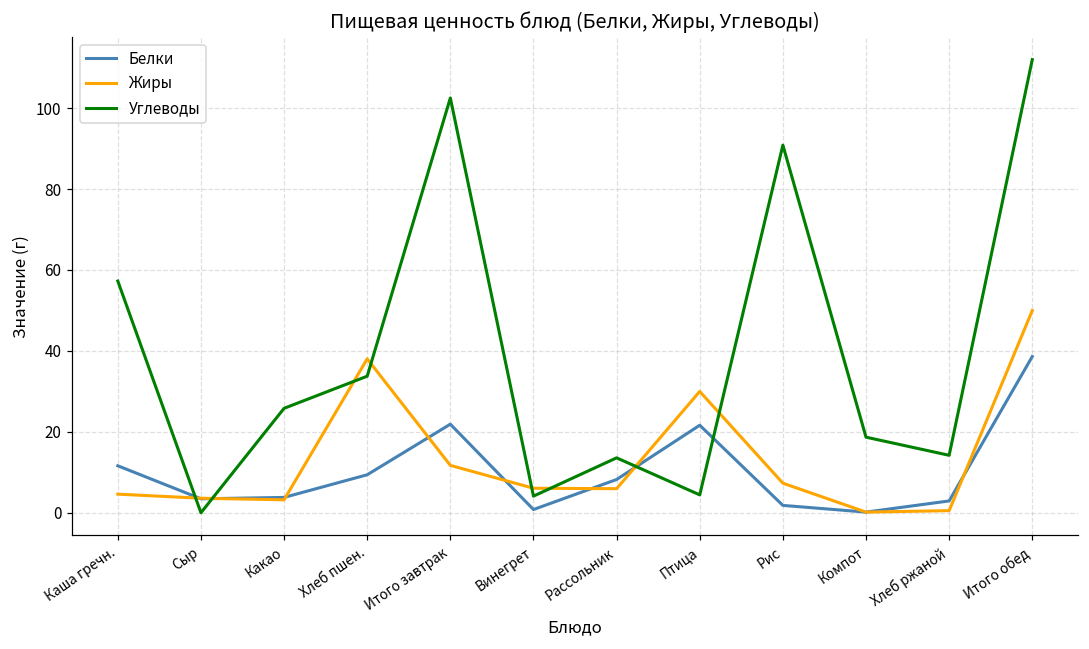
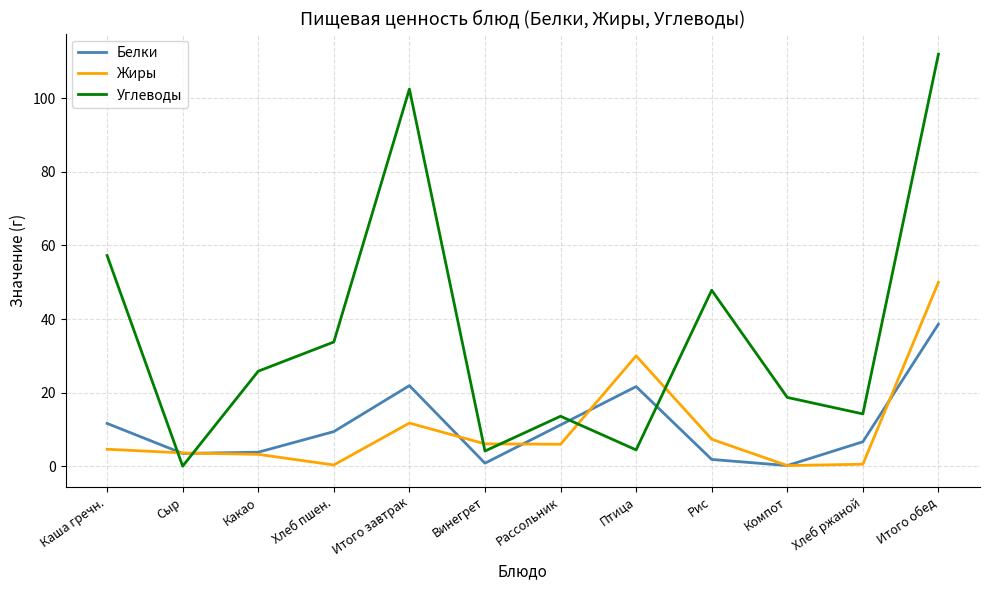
  {
    "Белки": {
      "Каша гречн.": 12,
      "Хлеб пшен.": 9,
      "Итого завтрак": 22,
      "Винегрет": 1,
-     "Рассольник": 8,
+     "Рассольник": 11,
      "Птица": 22,
      "Рис": 2,
-     "Хлеб ржаной": 3,
+     "Хлеб ржаной": 7,
      "Итого обед": 39
    },
    "Жиры": {
      "Каша гречн.": 5,
-     "Хлеб пшен.": 38,
+     "Хлеб пшен.": 0,
      "Итого завтрак": 12,
      "Винегрет": 6,
      "Рассольник": 6,
      "Птица": 30,
      "Рис": 7,
      "Хлеб ржаной": 1,
      "Итого обед": 50
    },
    "Углеводы": {
      "Каша гречн.": 57,
      "Сыр": 0,
      "Какао": 26,
      "Хлеб пшен.": 34,
      "Итого завтрак": 103,
      "Винегрет": 4,
      "Рассольник": 14,
      "Птица": 4,
-     "Рис": 91,
+     "Рис": 48,
      "Компот": 19,
      "Хлеб ржаной": 14,
      "Итого обед": 112
    }
  }
